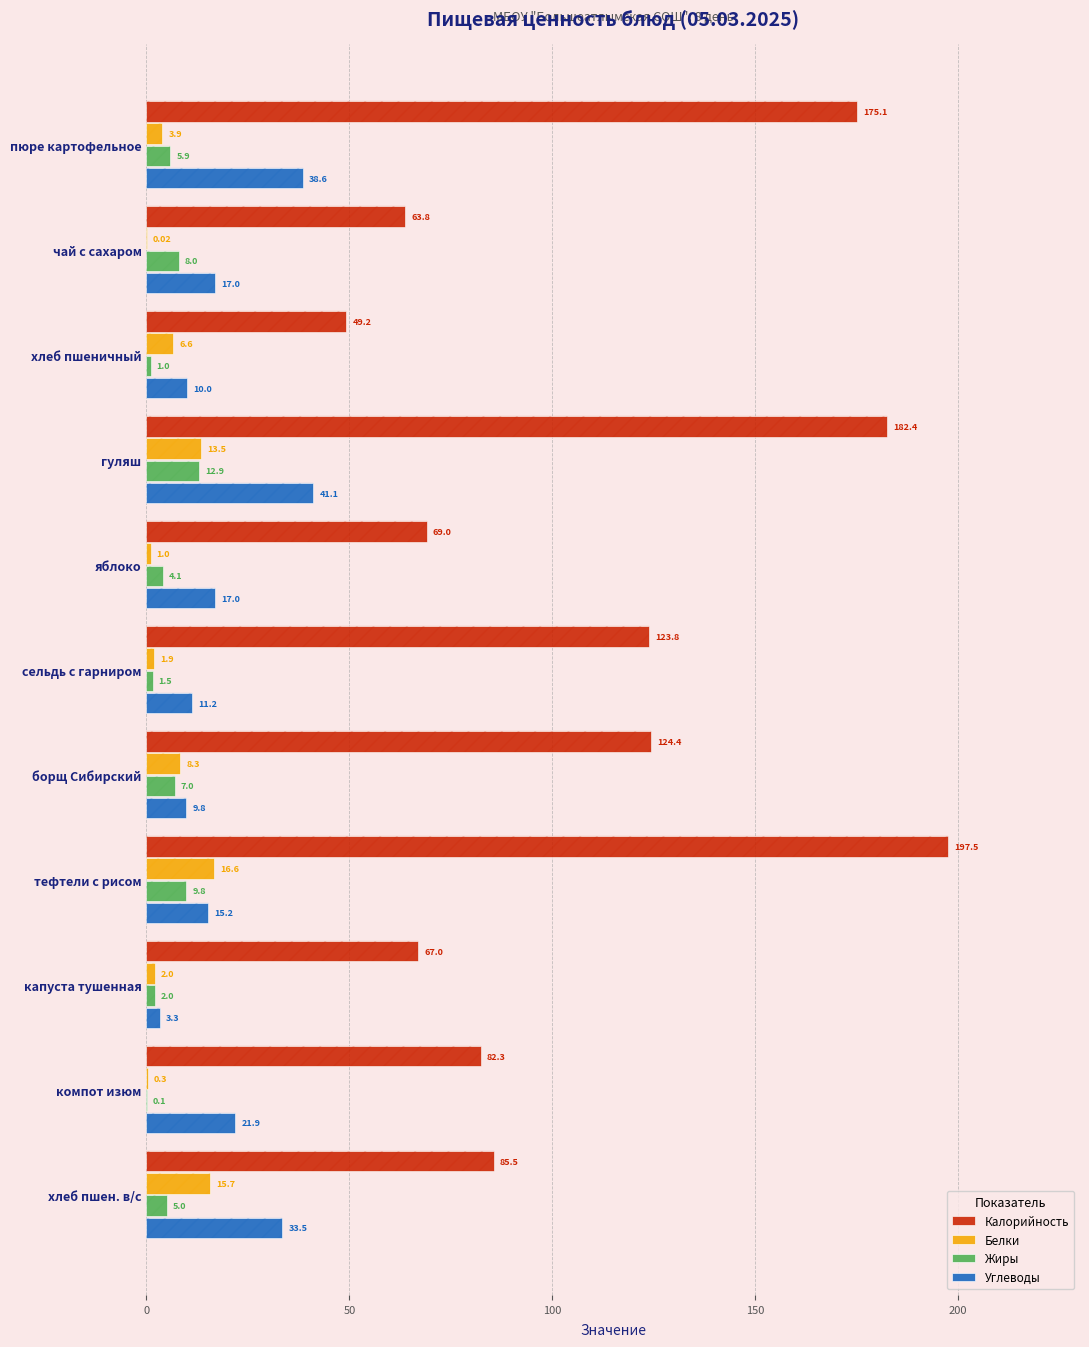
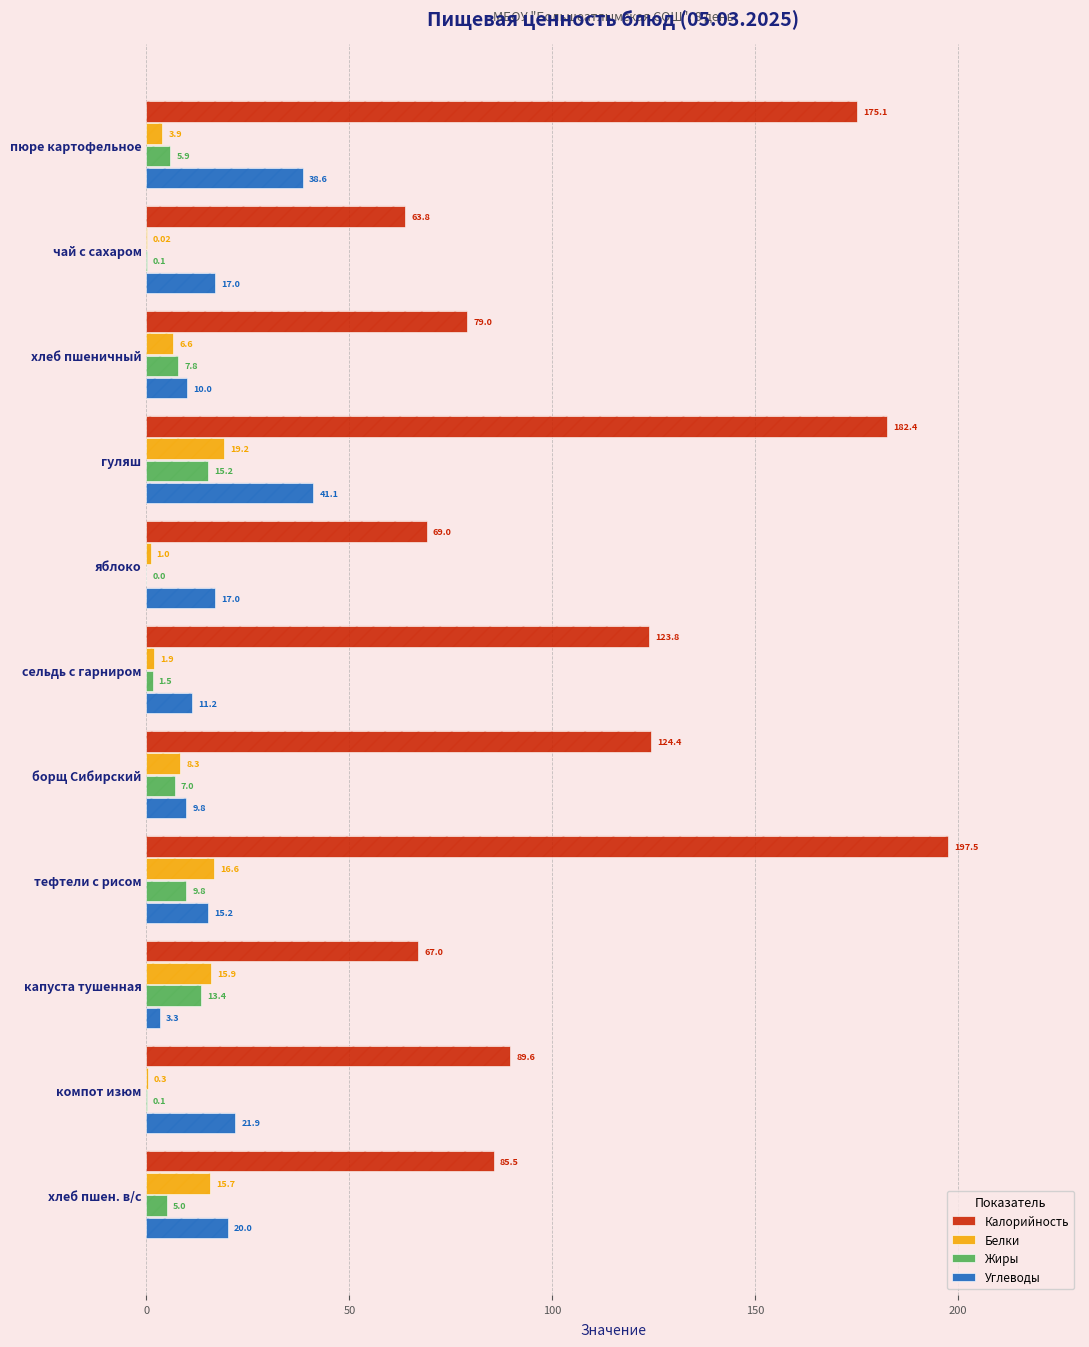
  {
    "Калорийность": {
      "пюре картофельное": 175.1,
      "чай с сахаром": 63.8,
-     "хлеб пшеничный": 49.2,
+     "хлеб пшеничный": 79.0,
      "гуляш": 182.4,
      "яблоко": 69.0,
      "сельдь с гарниром": 123.8,
      "борщ Сибирский": 124.4,
      "тефтели с рисом": 197.5,
      "капуста тушенная": 67.0,
-     "компот изюм": 82.3,
+     "компот изюм": 89.6,
      "хлеб пшен. в/с": 85.5
    },
    "Белки": {
      "пюре картофельное": 3.9,
      "чай с сахаром": 0.02,
      "хлеб пшеничный": 6.6,
-     "гуляш": 13.5,
+     "гуляш": 19.2,
      "яблоко": 1.0,
      "сельдь с гарниром": 1.9,
      "борщ Сибирский": 8.3,
      "тефтели с рисом": 16.6,
-     "капуста тушенная": 2.0,
+     "капуста тушенная": 15.9,
      "компот изюм": 0.3,
      "хлеб пшен. в/с": 15.7
    },
    "Жиры": {
      "пюре картофельное": 5.9,
-     "чай с сахаром": 8.0,
-     "хлеб пшеничный": 1.0,
-     "гуляш": 12.9,
-     "яблоко": 4.1,
+     "чай с сахаром": 0.1,
+     "хлеб пшеничный": 7.8,
+     "гуляш": 15.2,
+     "яблоко": 0.0,
      "сельдь с гарниром": 1.5,
      "борщ Сибирский": 7.0,
      "тефтели с рисом": 9.8,
-     "капуста тушенная": 2.0,
+     "капуста тушенная": 13.4,
      "компот изюм": 0.1,
      "хлеб пшен. в/с": 5.0
    },
    "Углеводы": {
      "пюре картофельное": 38.6,
      "чай с сахаром": 17.0,
      "хлеб пшеничный": 10.0,
      "гуляш": 41.1,
      "яблоко": 17.0,
      "сельдь с гарниром": 11.2,
      "борщ Сибирский": 9.8,
      "тефтели с рисом": 15.2,
      "капуста тушенная": 3.3,
      "компот изюм": 21.9,
-     "хлеб пшен. в/с": 33.5
+     "хлеб пшен. в/с": 20.0
    }
  }
